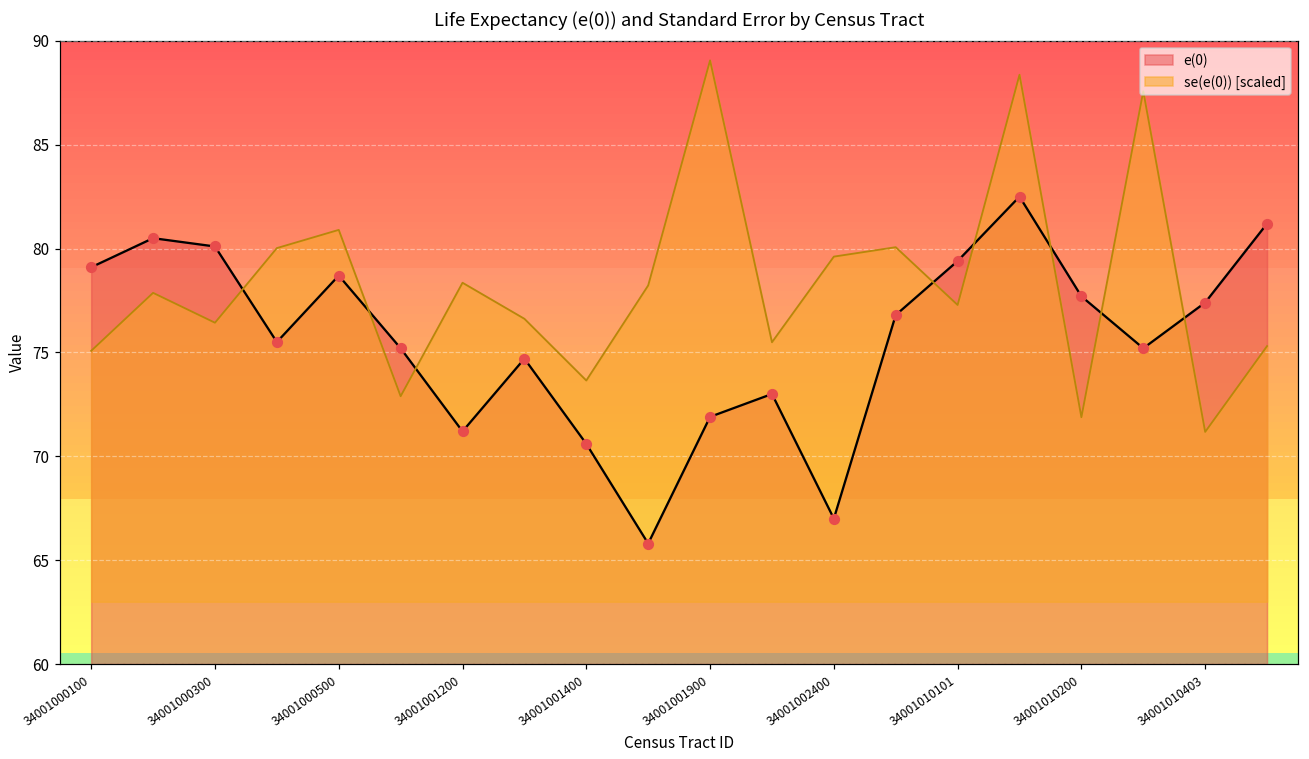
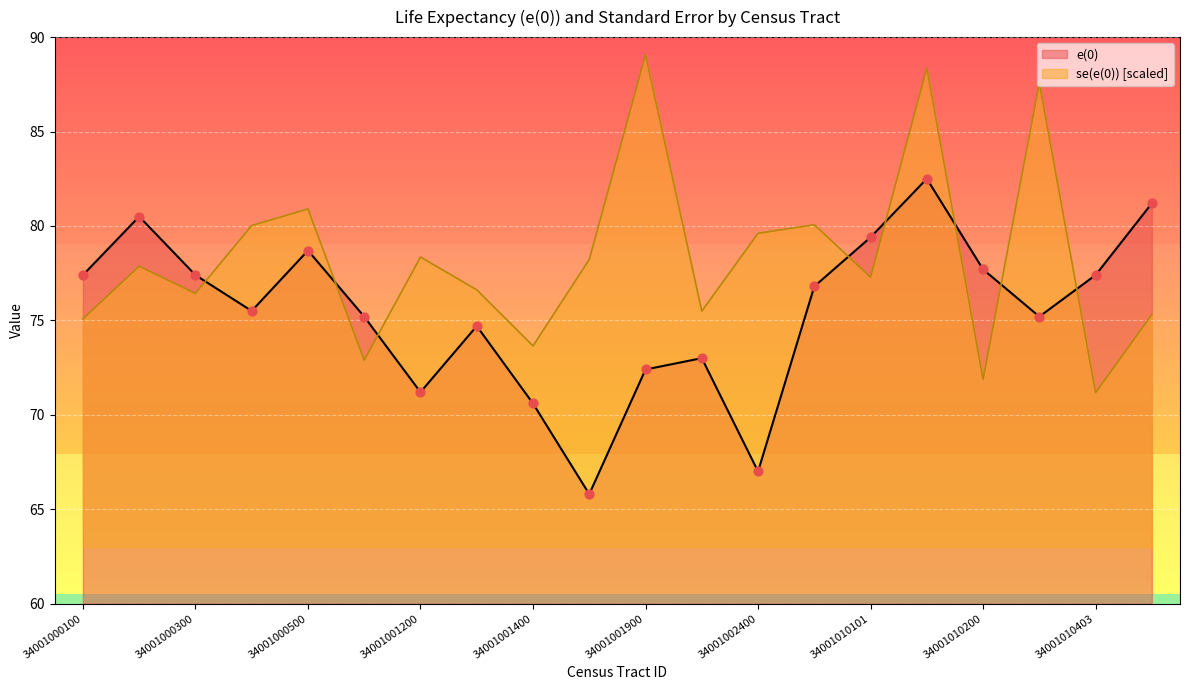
  {
    "e(0)": {
-     "34001000100": 79.1,
-     "34001000300": 80.1,
+     "34001000100": 77.4,
+     "34001000300": 77.4,
      "34001000500": 78.7,
      "34001001200": 71.2,
      "34001001400": 70.6,
-     "34001001900": 71.9,
+     "34001001900": 72.4,
      "34001002400": 67.0,
      "34001010101": 79.4,
      "34001010200": 77.7,
      "34001010403": 77.4
    },
    "se(e(0)) [scaled]": {
      "34001000100": 75.1,
      "34001000300": 76.4,
      "34001000500": 80.9,
      "34001001200": 78.4,
      "34001001400": 73.6,
      "34001001900": 89.1,
      "34001002400": 79.6,
      "34001010101": 77.3,
      "34001010200": 71.9,
      "34001010403": 71.2
    }
  }
